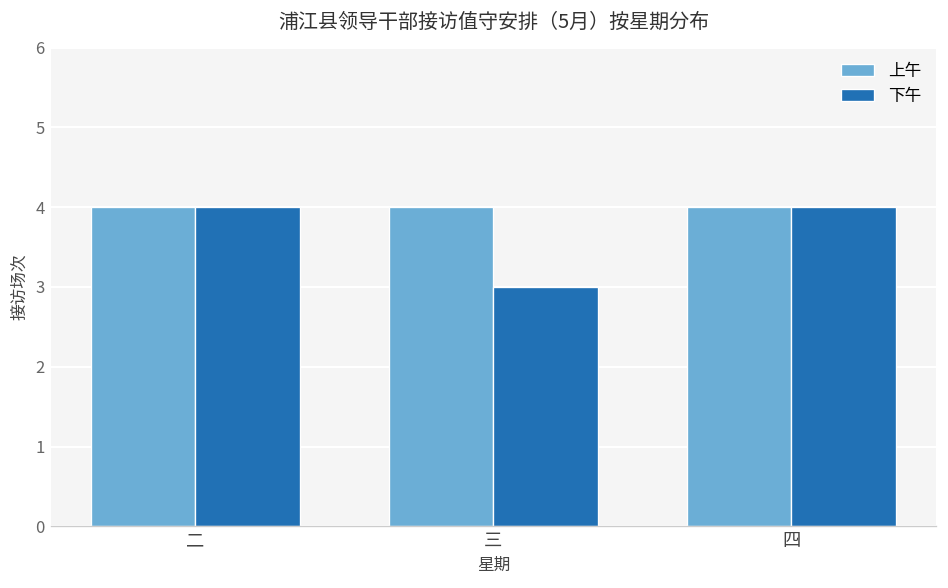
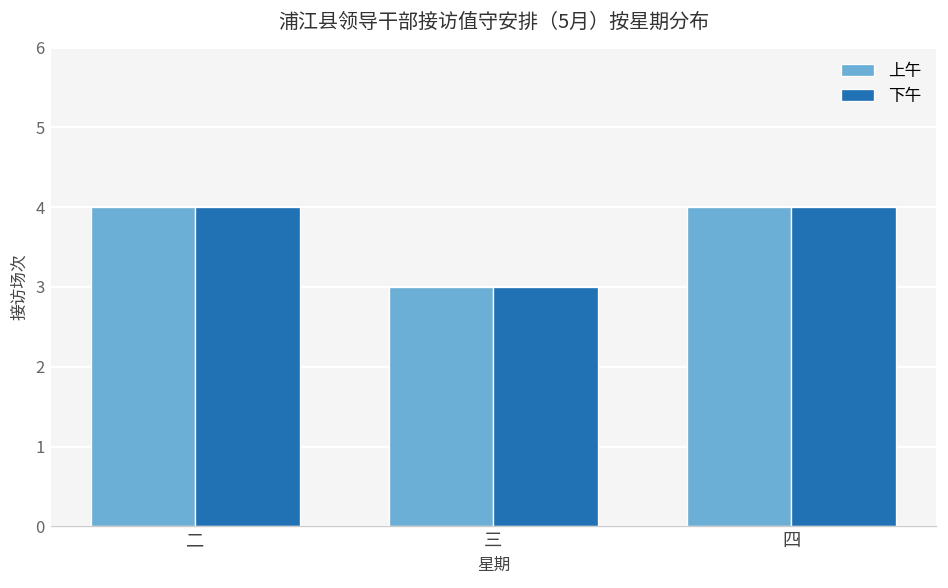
  {
    "上午": {
      "二": 4,
-     "三": 4,
+     "三": 3,
      "四": 4
    },
    "下午": {
      "二": 4,
      "三": 3,
      "四": 4
    }
  }
